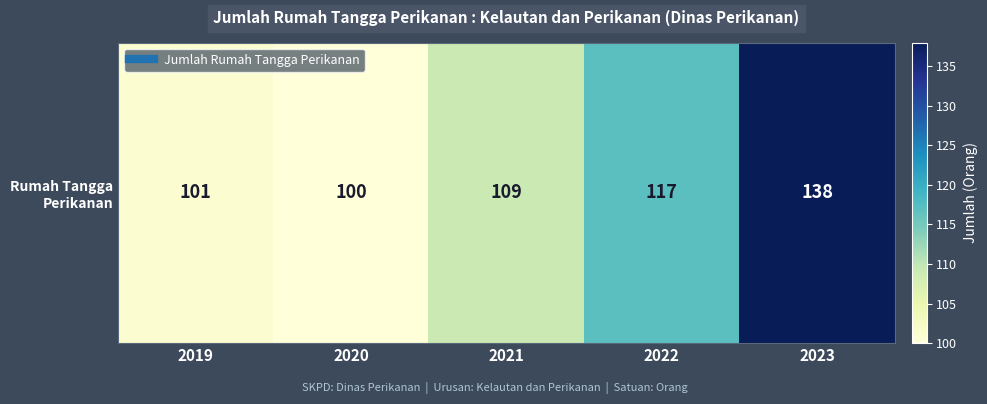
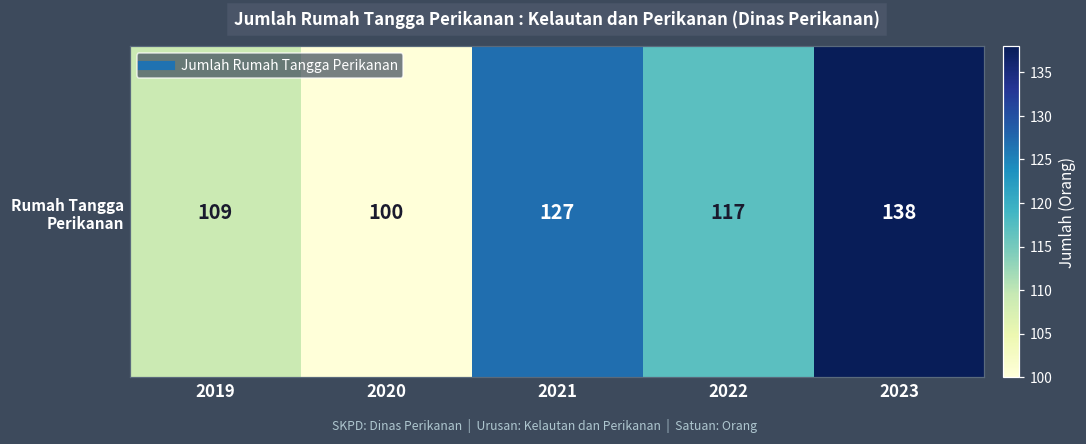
  {
    "Rumah Tangga Perikanan": {
-     "2019": 101,
+     "2019": 109,
      "2020": 100,
-     "2021": 109,
+     "2021": 127,
      "2022": 117,
      "2023": 138
    }
  }
